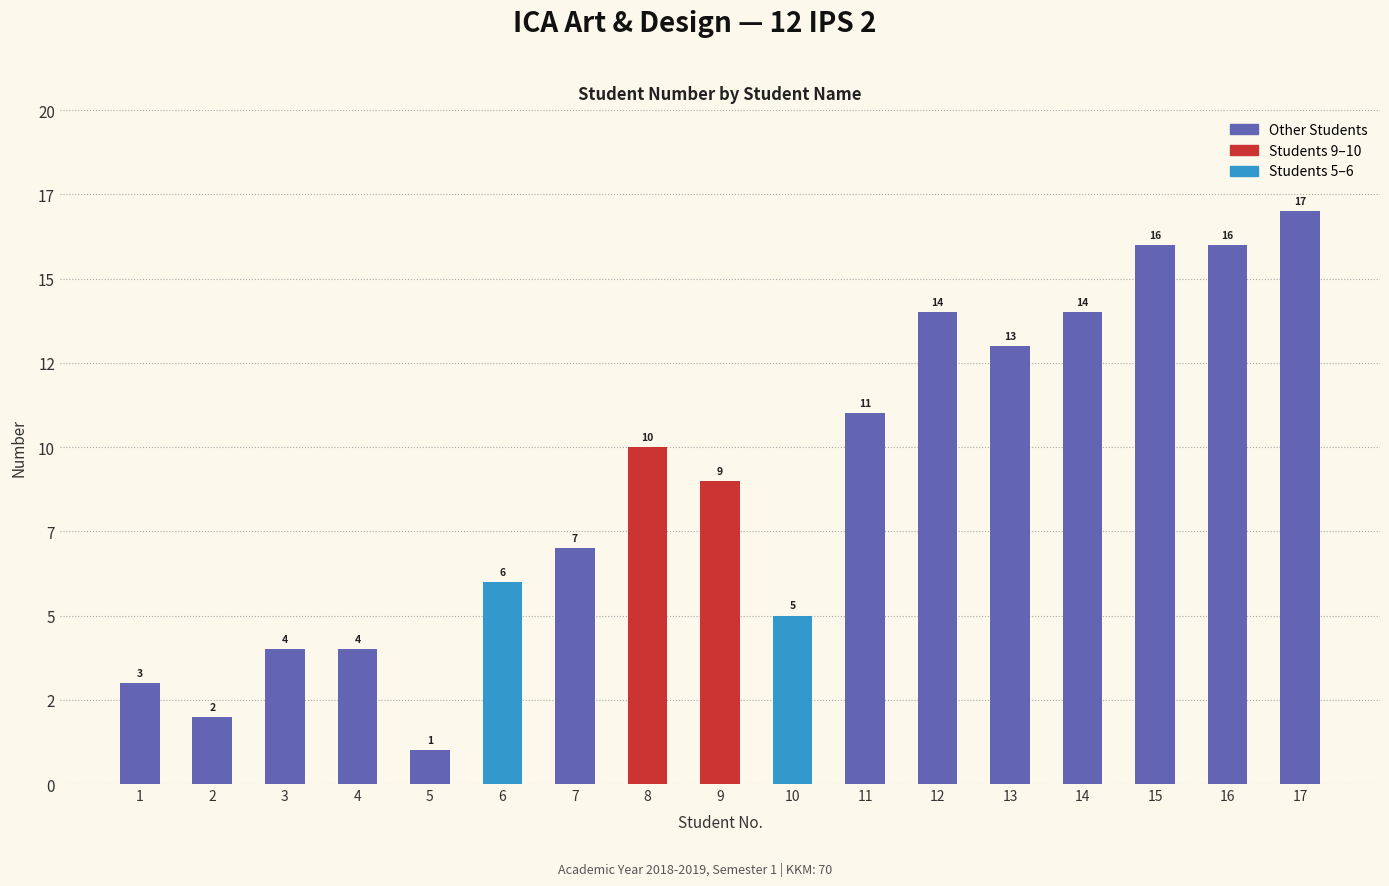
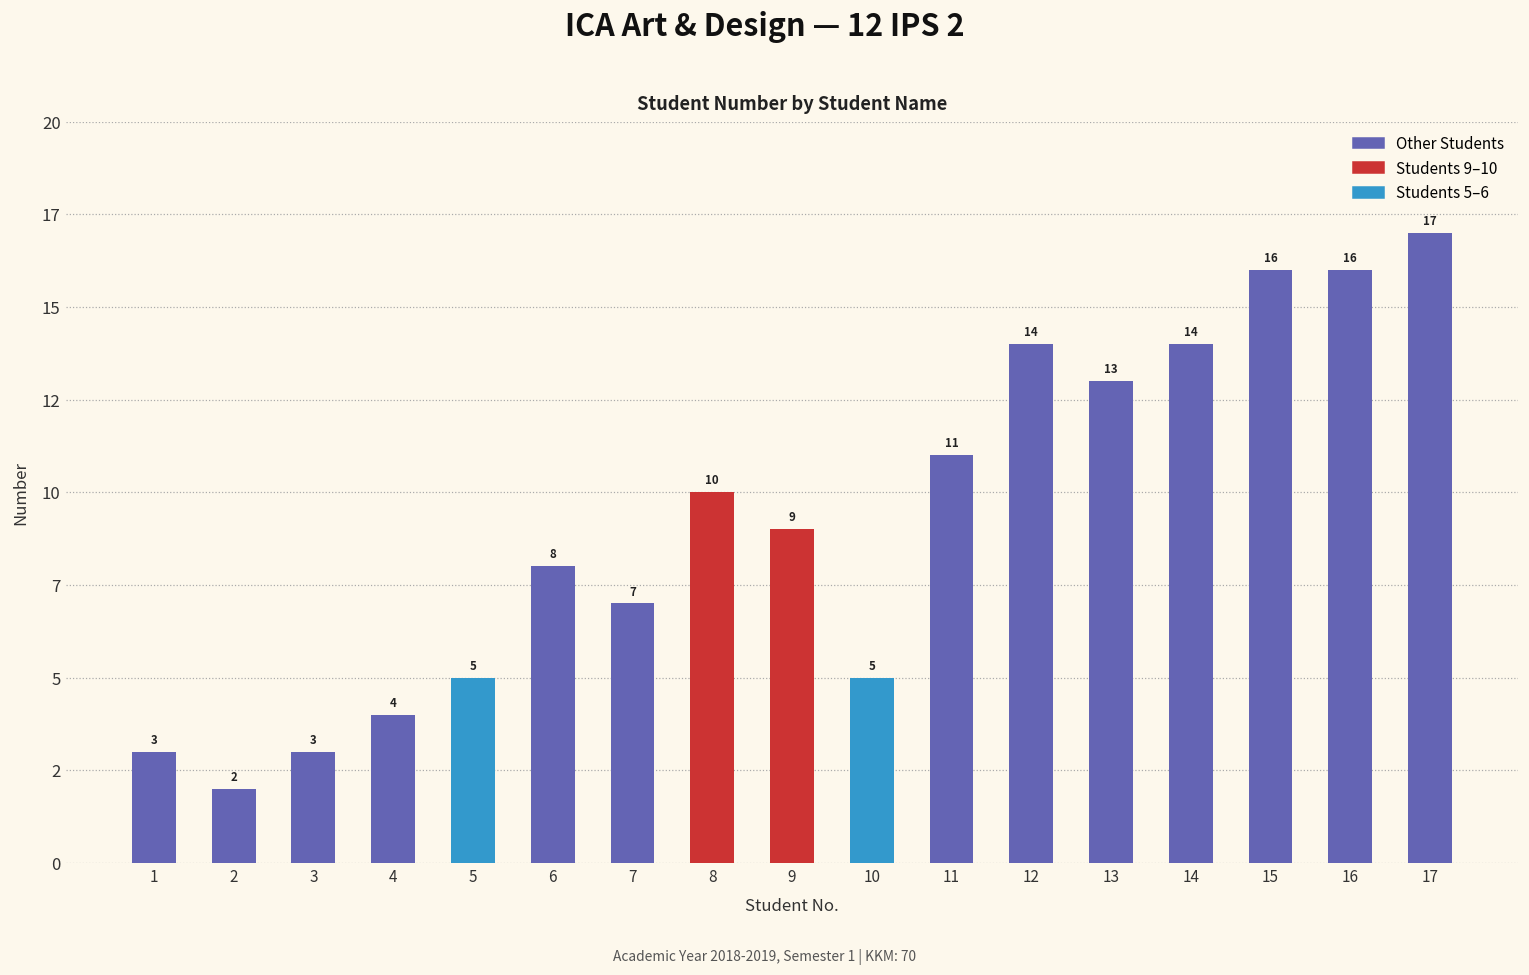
  {
    "1": 3,
    "2": 2,
-   "3": 4,
+   "3": 3,
    "4": 4,
-   "5": 1,
-   "6": 6,
+   "5": 5,
+   "6": 8,
    "7": 7,
    "8": 10,
    "9": 9,
    "10": 5,
    "11": 11,
    "12": 14,
    "13": 13,
    "14": 14,
    "15": 16,
    "16": 16,
    "17": 17
  }
